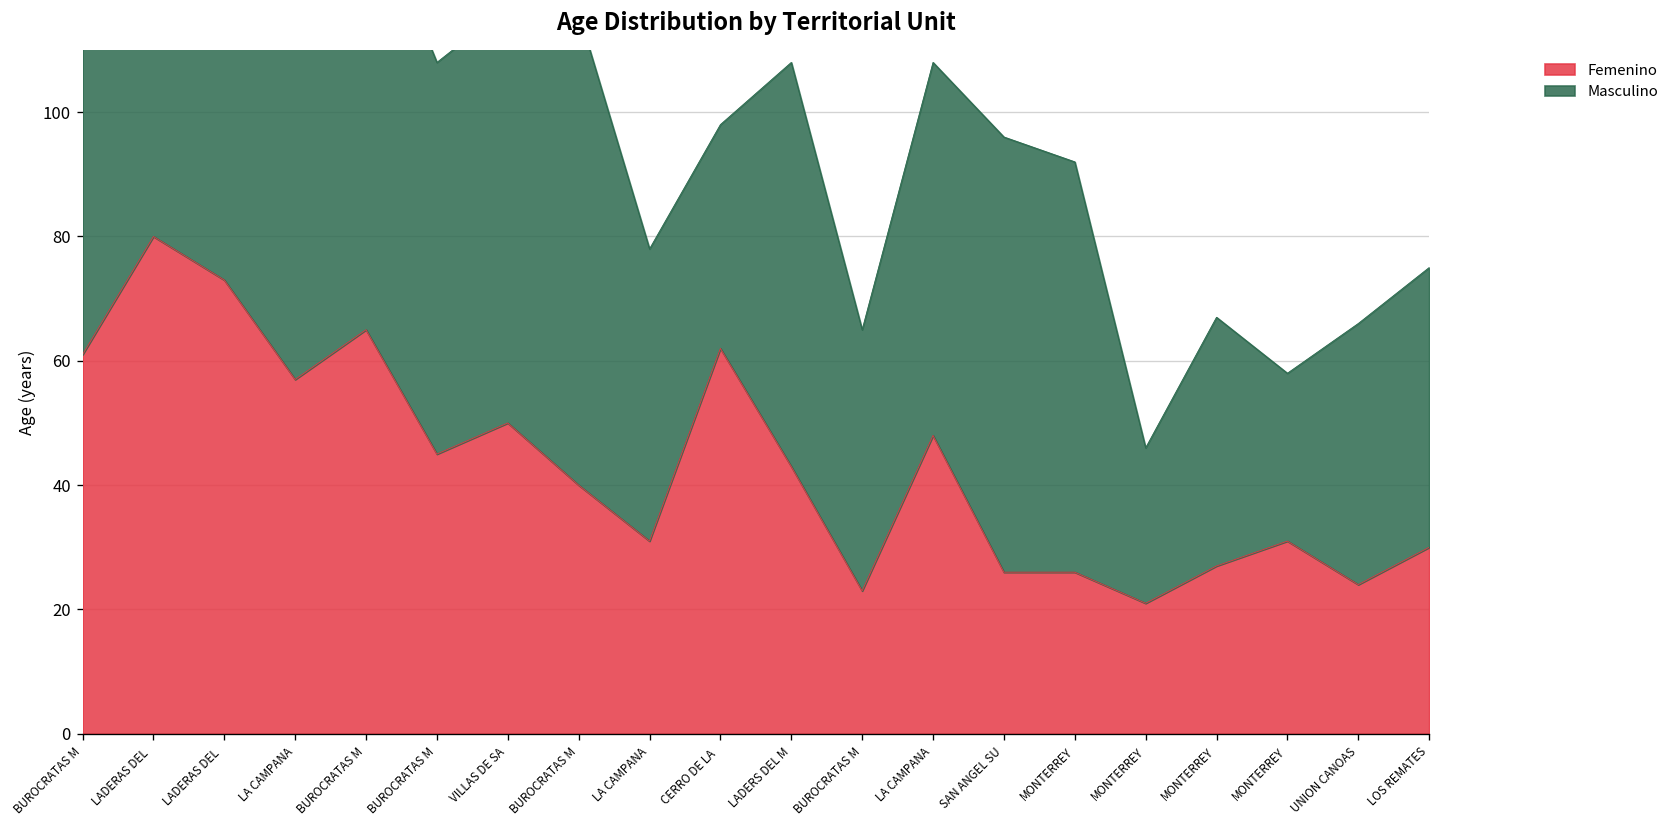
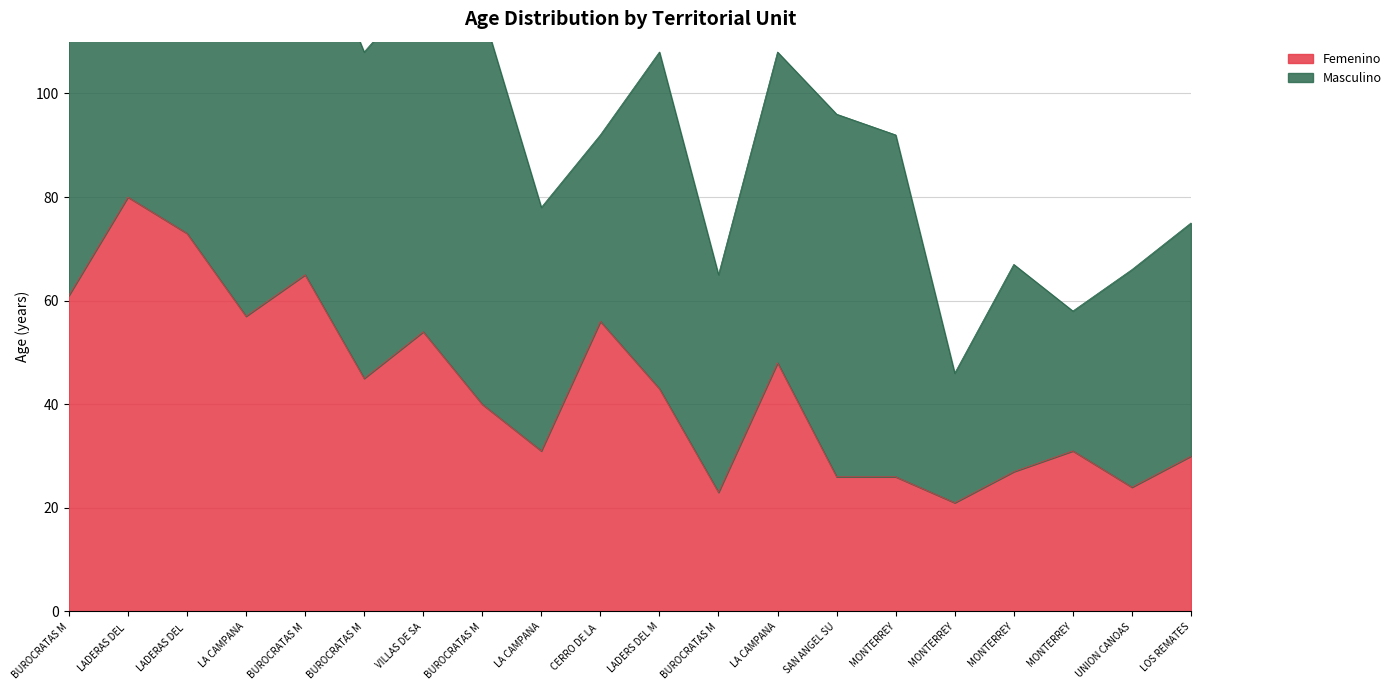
  {
    "Femenino": {
-     "VILLAS DE SA": 50,
-     "CERRO DE LA": 62,
+     "VILLAS DE SA": 54,
+     "CERRO DE LA": 56,
      "LADERS DEL M": 43,
      "SAN ANGEL SU": 26,
      "UNION CANOAS": 24,
      "LOS REMATES": 30
    },
    "Masculino": {
      "CERRO DE LA": 36,
      "LADERS DEL M": 65,
      "SAN ANGEL SU": 70,
      "UNION CANOAS": 42,
      "LOS REMATES": 45
    }
  }
